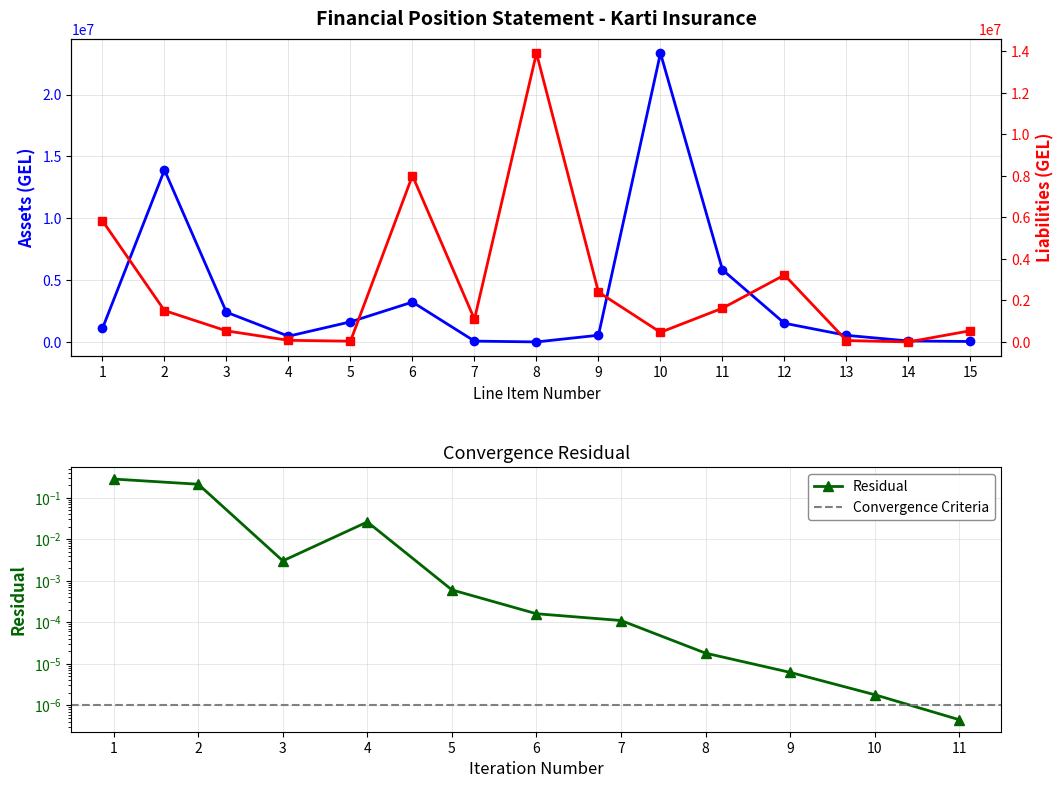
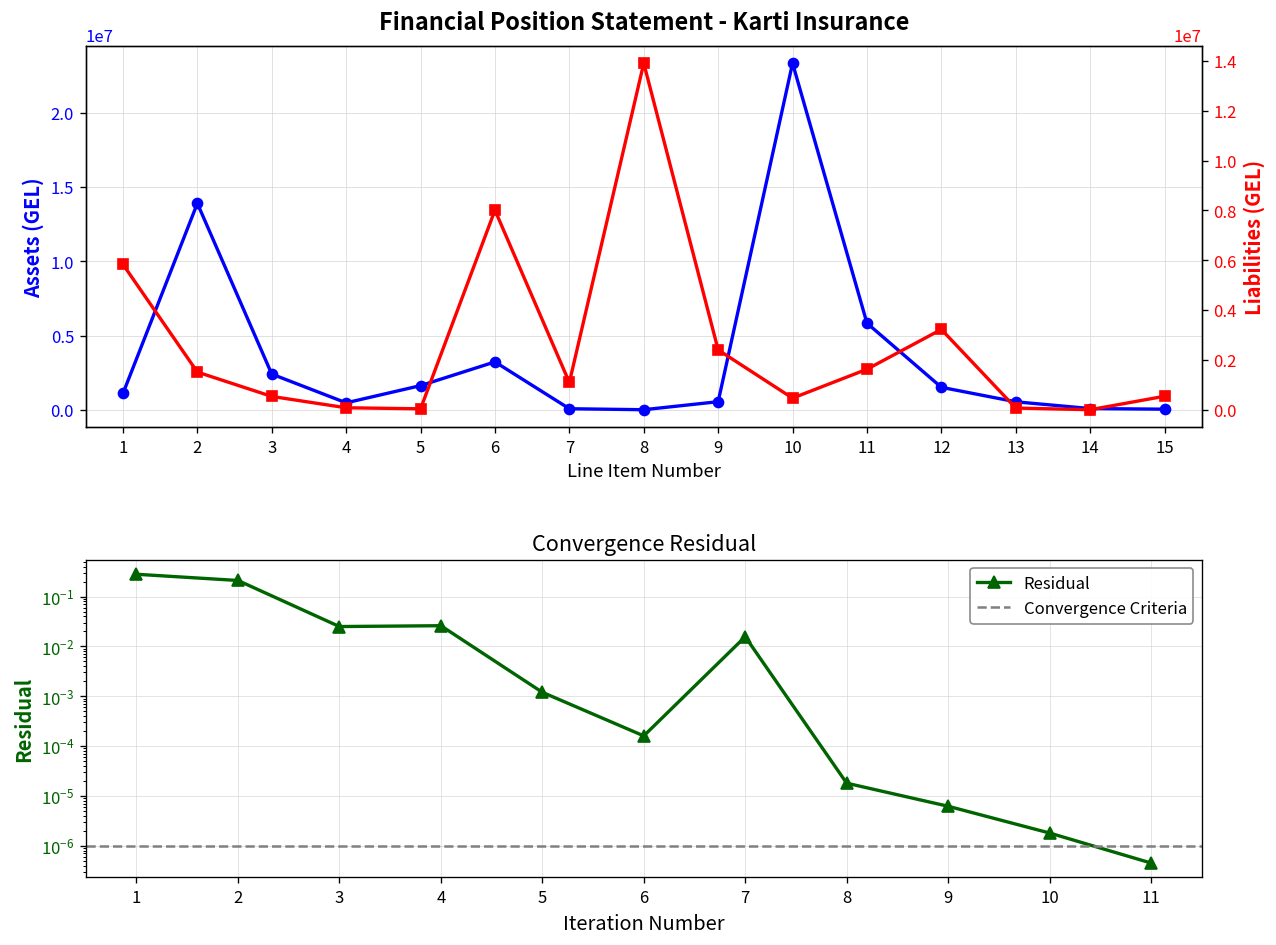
  {
    "Convergence Residual": {
      "1": 0.3,
      "2": 0.2,
-     "3": 0.003,
+     "3": 0.03,
      "4": 0.03,
-     "5": 0.0006,
+     "5": 0.0012,
      "6": 0.00016,
-     "7": 0.00011,
+     "7": 0.016,
      "8": 0.00002,
      "9": 0.000006,
      "10": 0.0000018,
      "11": 0.0000005
    }
  }
